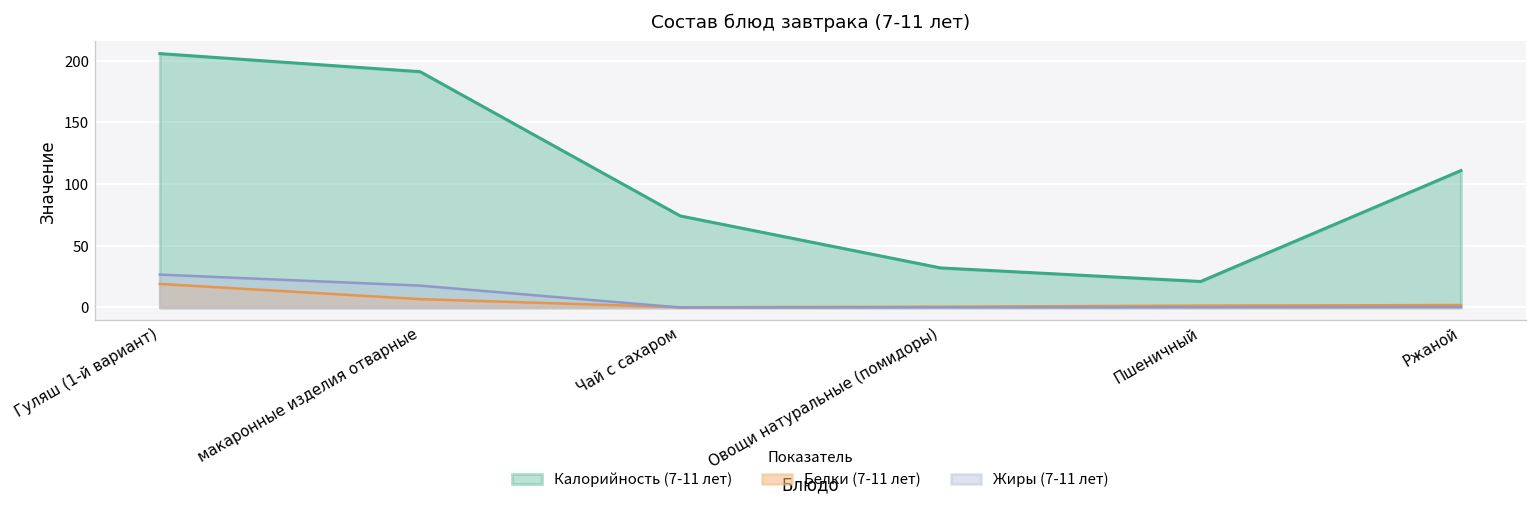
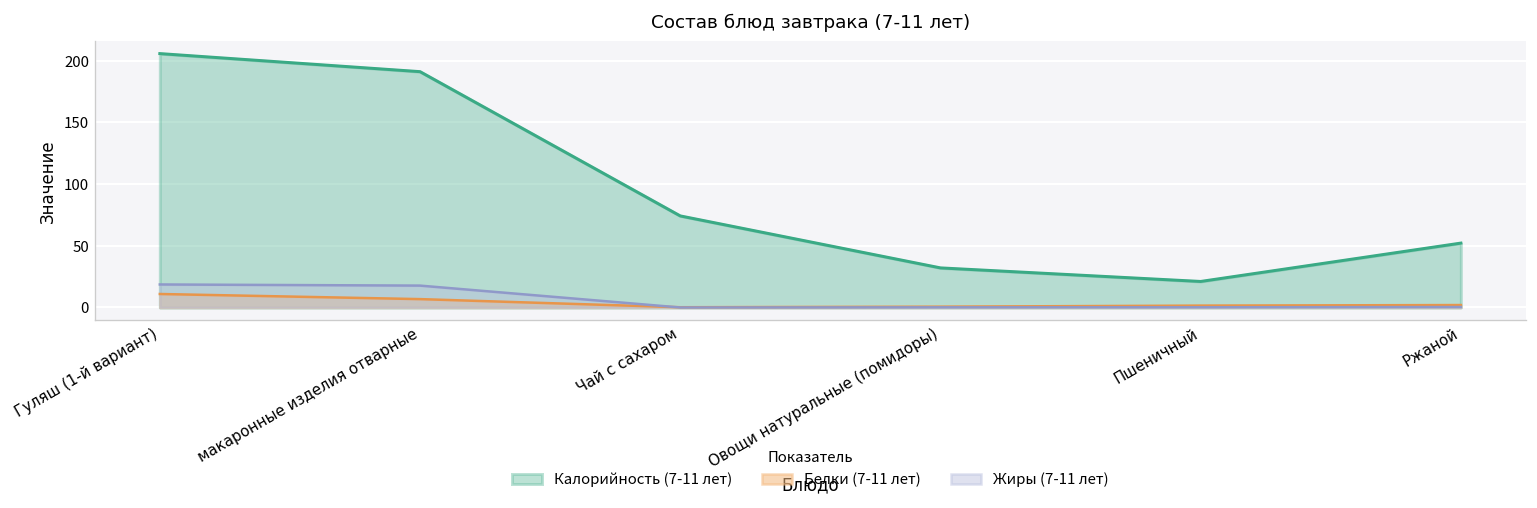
  {
    "Калорийность (7-11 лет)": {
      "Гуляш (1-й вариант)": 206,
      "макаронные изделия отварные": 191,
      "Чай с сахаром": 74,
      "Овощи натуральные (помидоры)": 32,
      "Пшеничный": 21,
-     "Ржаной": 111
+     "Ржаной": 52
    },
    "Белки (7-11 лет)": {
-     "Гуляш (1-й вариант)": 19,
+     "Гуляш (1-й вариант)": 11,
      "макаронные изделия отварные": 7
    },
    "Жиры (7-11 лет)": {
-     "Гуляш (1-й вариант)": 27,
+     "Гуляш (1-й вариант)": 19,
      "макаронные изделия отварные": 18
    }
  }
